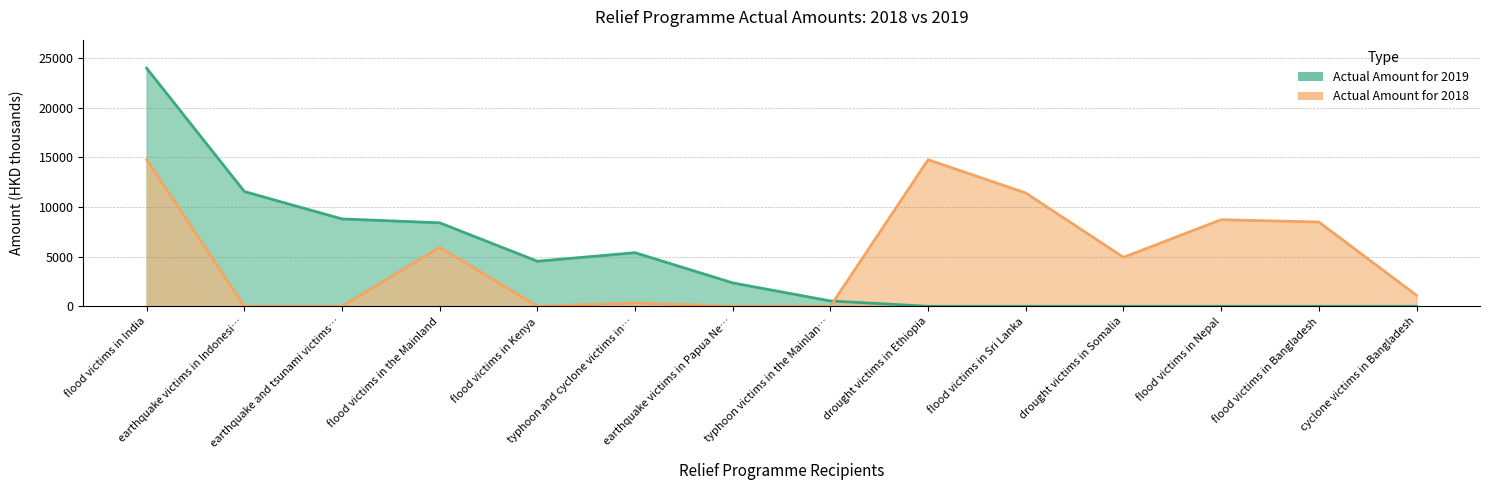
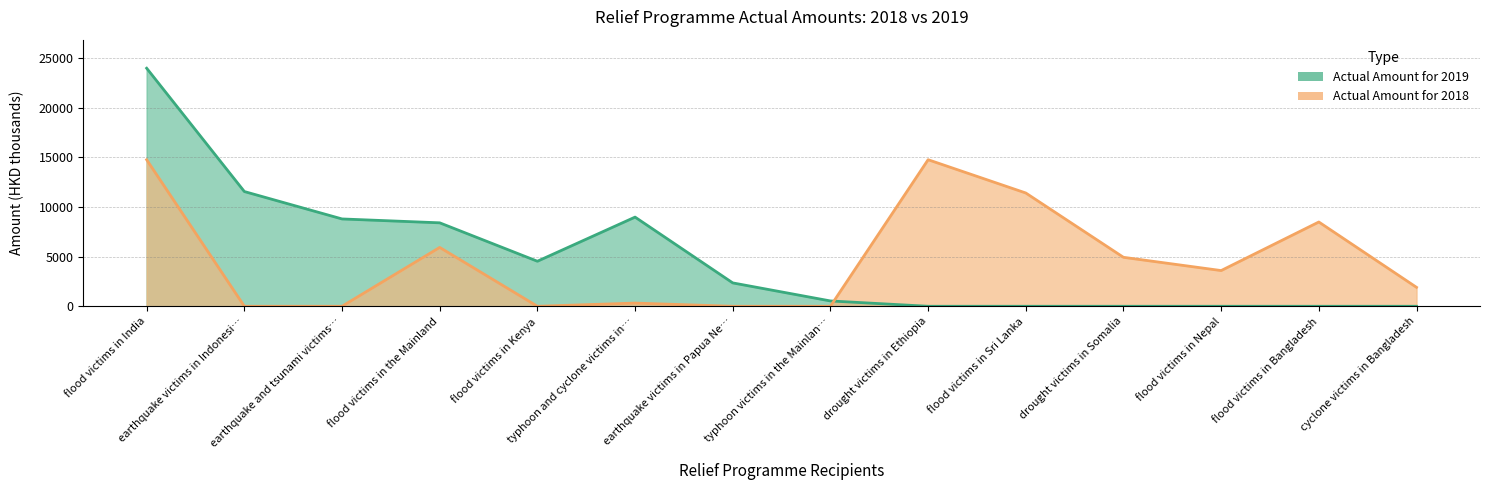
  {
    "Actual Amount for 2019": {
      "flood victims in India": 24000,
      "earthquake victims in Indonesi…": 12000,
      "earthquake and tsunami victims…": 9000,
      "flood victims in the Mainland": 8000,
      "flood victims in Kenya": 5000,
-     "typhoon and cyclone victims in…": 5000,
+     "typhoon and cyclone victims in…": 9000,
      "earthquake victims in Papua Ne…": 2000,
      "typhoon victims in the Mainlan…": 1000,
      "drought victims in Ethiopia": 0,
      "flood victims in Sri Lanka": 0,
      "drought victims in Somalia": 0,
      "flood victims in Nepal": 0,
      "flood victims in Bangladesh": 0,
      "cyclone victims in Bangladesh": 0
    },
    "Actual Amount for 2018": {
      "flood victims in India": 15000,
      "earthquake victims in Indonesi…": 0,
      "earthquake and tsunami victims…": 0,
      "flood victims in the Mainland": 6000,
      "flood victims in Kenya": 0,
      "typhoon and cyclone victims in…": 0,
      "earthquake victims in Papua Ne…": 0,
      "typhoon victims in the Mainlan…": 0,
      "drought victims in Ethiopia": 15000,
      "flood victims in Sri Lanka": 11000,
      "drought victims in Somalia": 5000,
-     "flood victims in Nepal": 9000,
+     "flood victims in Nepal": 4000,
      "flood victims in Bangladesh": 8000,
-     "cyclone victims in Bangladesh": 1000
+     "cyclone victims in Bangladesh": 2000
    }
  }
